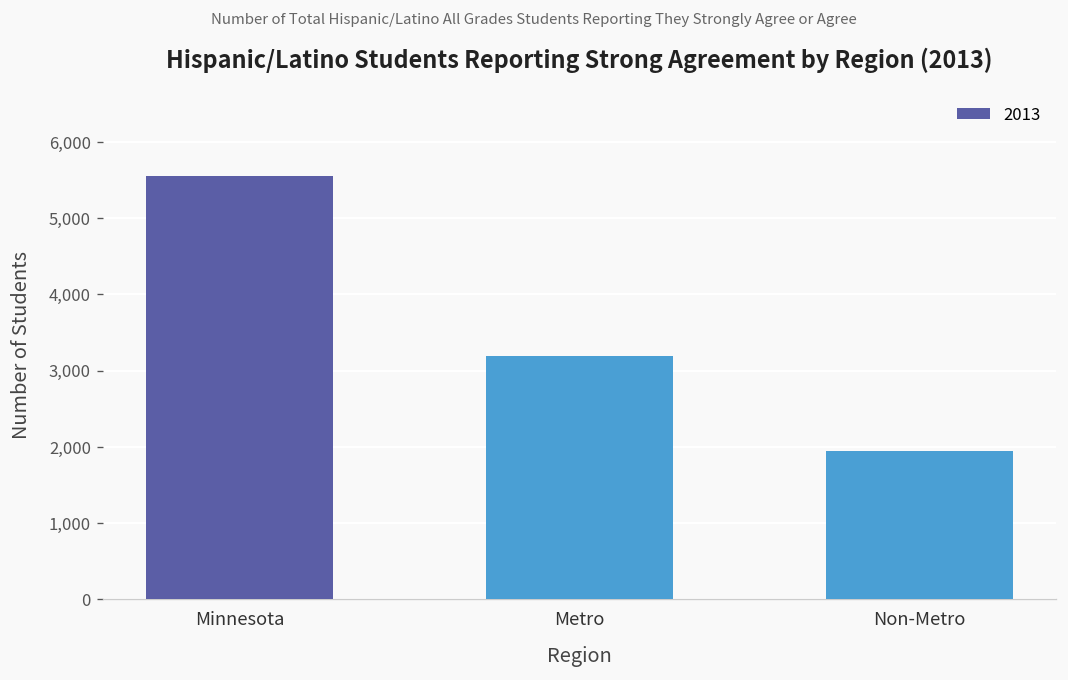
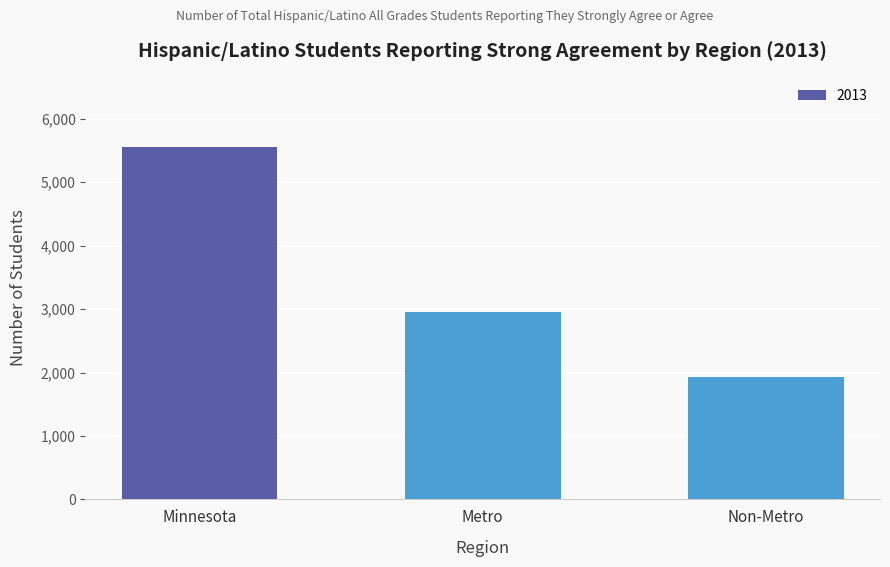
  {
    "Minnesota": "5,600",
-   "Metro": "3,200",
+   "Metro": "3,000",
    "Non-Metro": "1,900"
  }
